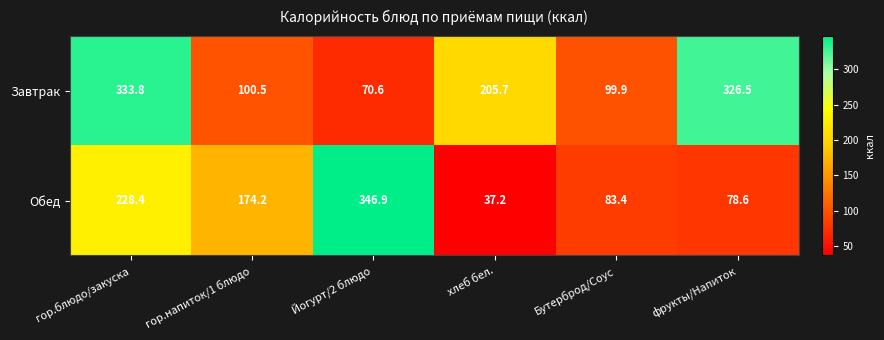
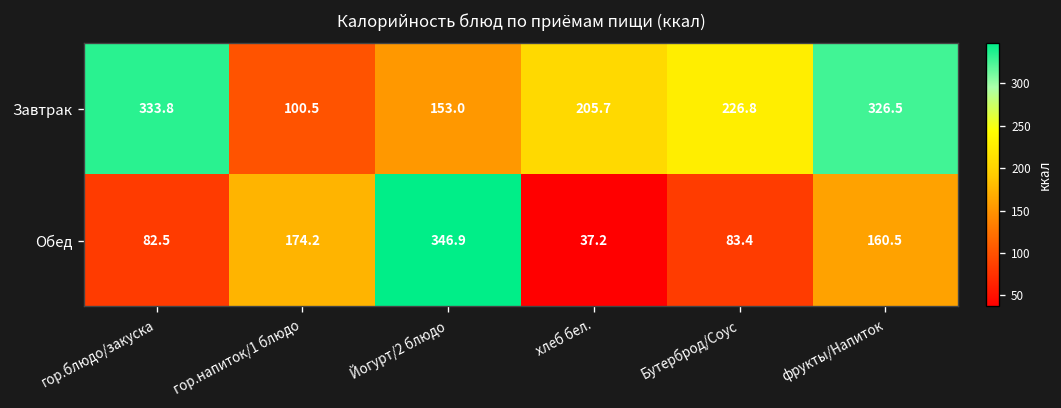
  {
    "Завтрак": {
      "гор.блюдо/закуска": 333.8,
      "гор.напиток/1 блюдо": 100.5,
-     "Йогурт/2 блюдо": 70.6,
+     "Йогурт/2 блюдо": 153.0,
      "хлеб бел.": 205.7,
-     "Бутерброд/Соус": 99.9,
+     "Бутерброд/Соус": 226.8,
      "фрукты/Напиток": 326.5
    },
    "Обед": {
-     "гор.блюдо/закуска": 228.4,
+     "гор.блюдо/закуска": 82.5,
      "гор.напиток/1 блюдо": 174.2,
      "Йогурт/2 блюдо": 346.9,
      "хлеб бел.": 37.2,
      "Бутерброд/Соус": 83.4,
-     "фрукты/Напиток": 78.6
+     "фрукты/Напиток": 160.5
    }
  }
